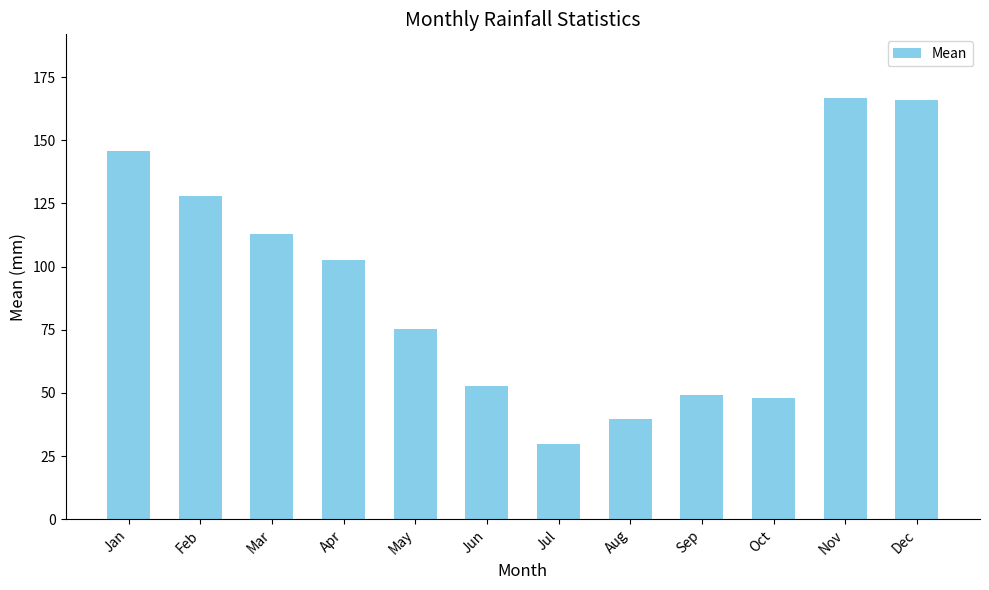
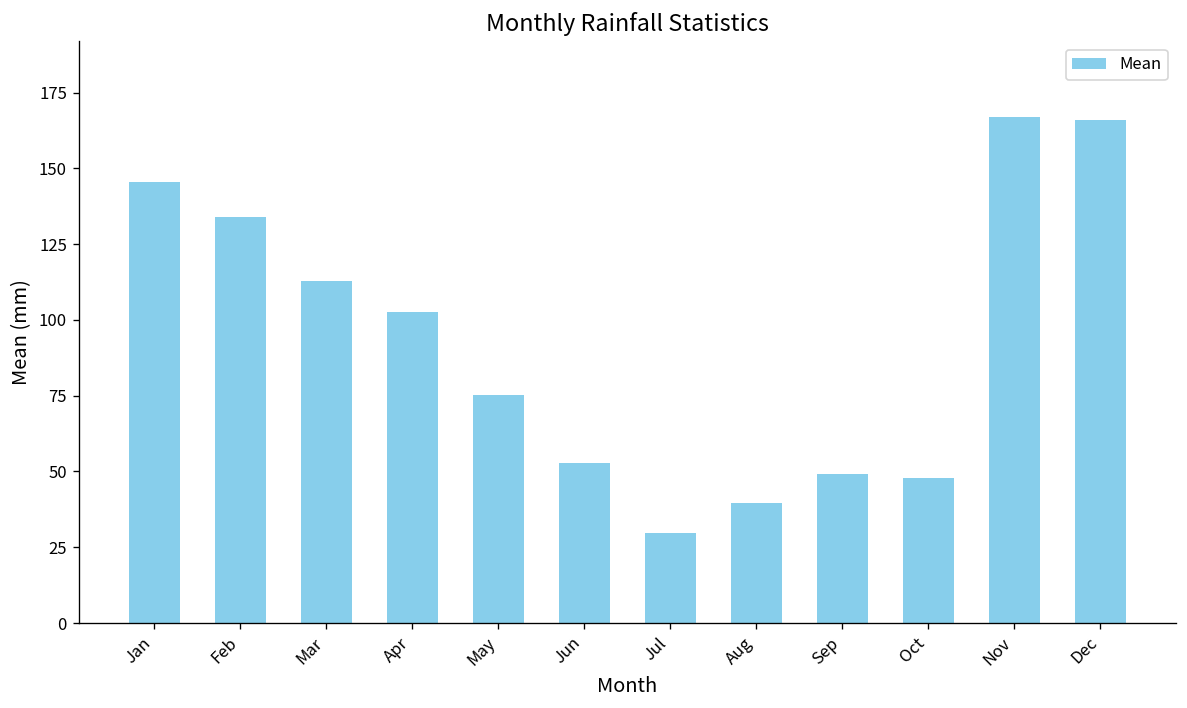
  {
    "Jan": 146,
-   "Feb": 128,
+   "Feb": 134,
    "Mar": 113,
    "Apr": 103,
    "May": 75,
    "Jun": 53,
    "Jul": 30,
    "Aug": 40,
    "Sep": 49,
    "Oct": 48,
    "Nov": 167,
    "Dec": 166
  }
